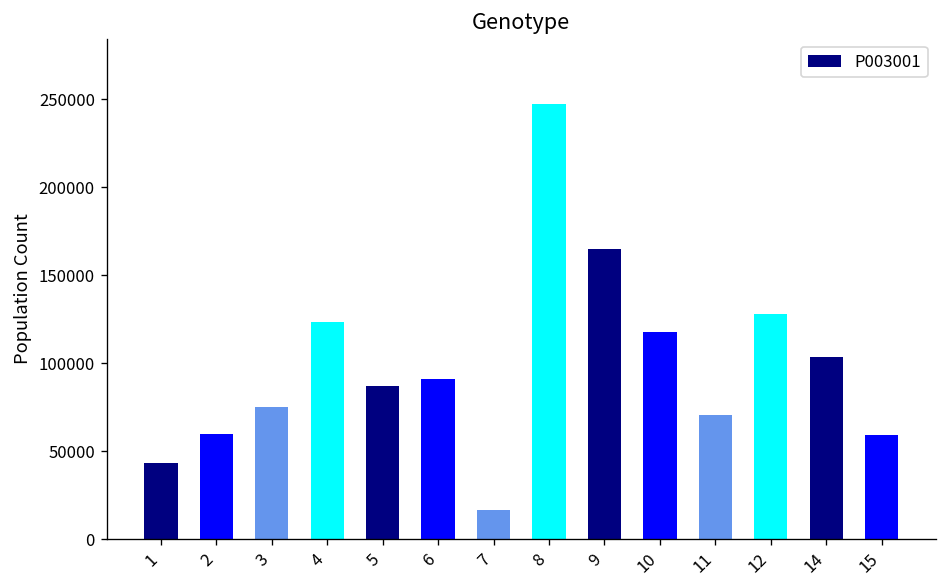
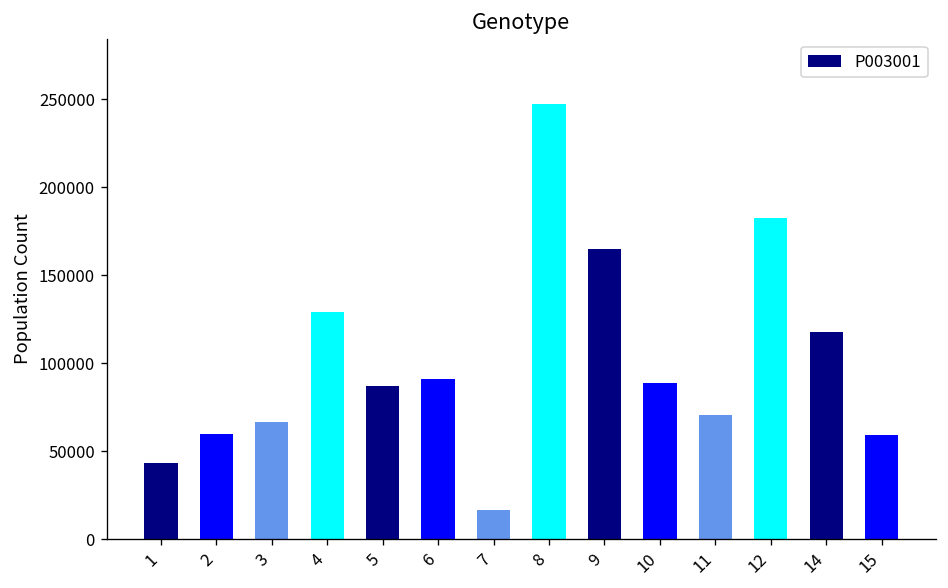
  {
    "1": 43000,
    "2": 60000,
-   "3": 75000,
-   "4": 124000,
+   "3": 67000,
+   "4": 129000,
    "5": 87000,
    "6": 91000,
    "7": 17000,
    "8": 247000,
    "9": 165000,
-   "10": 118000,
+   "10": 89000,
    "11": 70000,
-   "12": 128000,
-   "14": 103000,
+   "12": 182000,
+   "14": 118000,
    "15": 59000
  }
